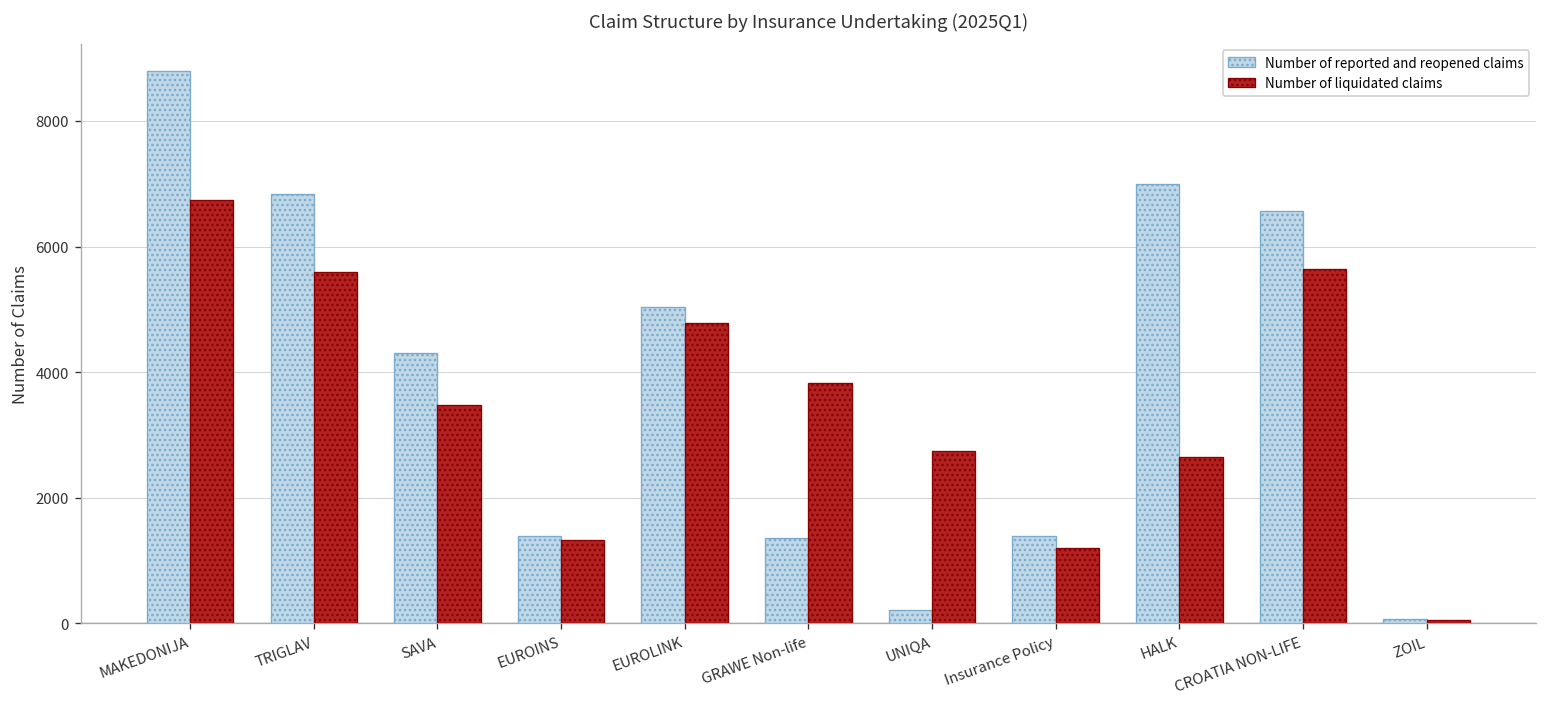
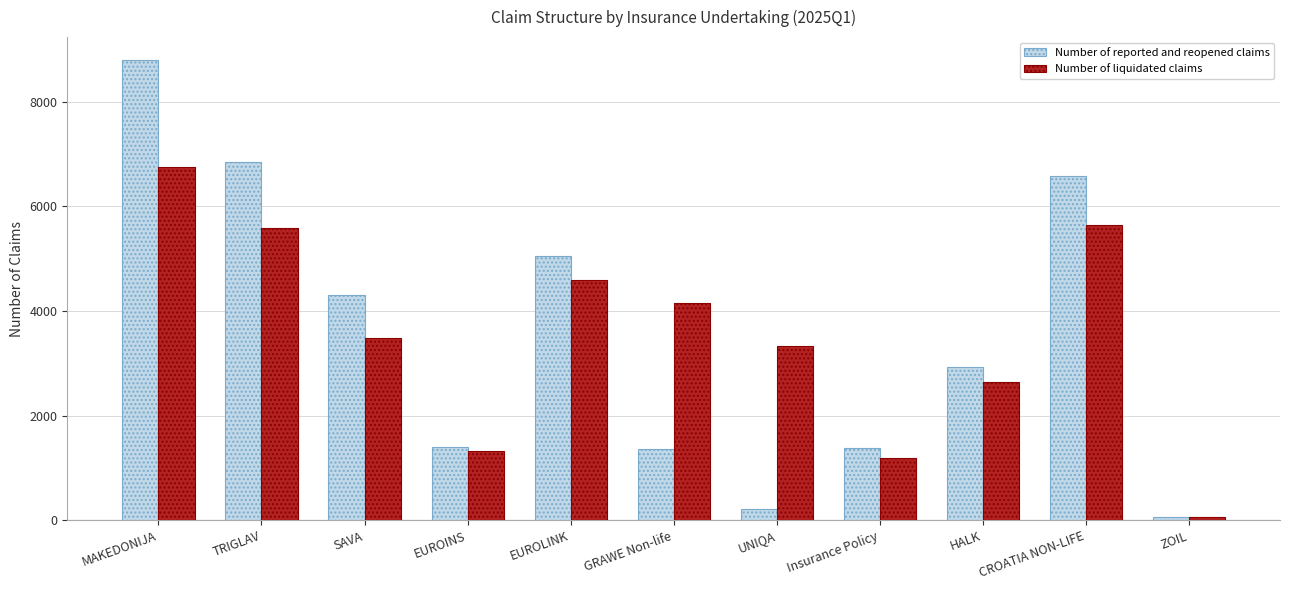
  {
    "Number of reported and reopened claims": {
      "MAKEDONIJA": 8800,
      "TRIGLAV": 6800,
      "SAVA": 4300,
      "EUROINS": 1400,
      "EUROLINK": 5000,
      "GRAWE Non-life": 1400,
      "UNIQA": 200,
      "Insurance Policy": 1400,
-     "HALK": 7000,
+     "HALK": 2900,
      "CROATIA NON-LIFE": 6600,
      "ZOIL": 100
    },
    "Number of liquidated claims": {
      "MAKEDONIJA": 6700,
      "TRIGLAV": 5600,
      "SAVA": 3500,
      "EUROINS": 1300,
-     "EUROLINK": 4800,
-     "GRAWE Non-life": 3800,
-     "UNIQA": 2700,
+     "EUROLINK": 4600,
+     "GRAWE Non-life": 4100,
+     "UNIQA": 3300,
      "Insurance Policy": 1200,
      "HALK": 2600,
      "CROATIA NON-LIFE": 5600,
      "ZOIL": 100
    }
  }
